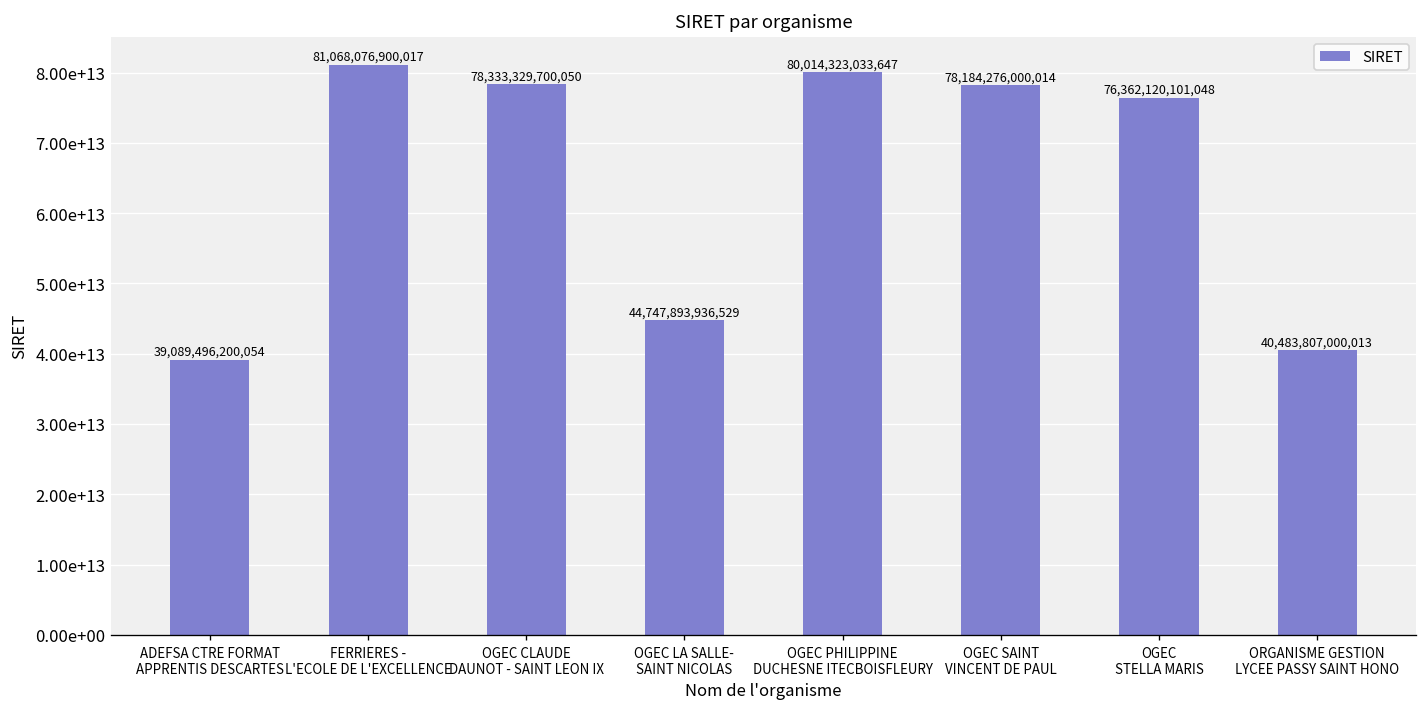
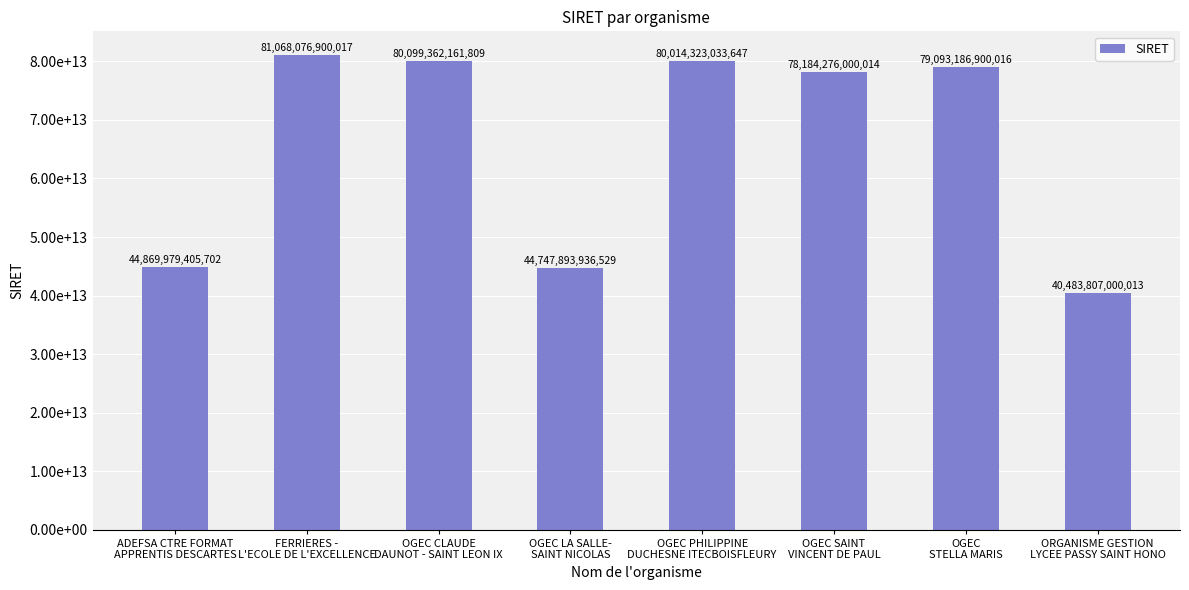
  {
-   "ADEFSA CTRE FORMAT APPRENTIS DESCARTES": "39,089,496,200,054",
+   "ADEFSA CTRE FORMAT APPRENTIS DESCARTES": "44,869,979,405,702",
    "FERRIERES - L'ECOLE DE L'EXCELLENCE": "81,068,076,900,017",
-   "OGEC CLAUDE DAUNOT - SAINT LEON IX": "78,333,329,700,050",
+   "OGEC CLAUDE DAUNOT - SAINT LEON IX": "80,099,362,161,809",
    "OGEC LA SALLE- SAINT NICOLAS": "44,747,893,936,529",
    "OGEC PHILIPPINE DUCHESNE ITECBOISFLEURY": "80,014,323,033,647",
    "OGEC SAINT VINCENT DE PAUL": "78,184,276,000,014",
-   "OGEC STELLA MARIS": "76,362,120,101,048",
+   "OGEC STELLA MARIS": "79,093,186,900,016",
    "ORGANISME GESTION LYCEE PASSY SAINT HONO": "40,483,807,000,013"
  }
